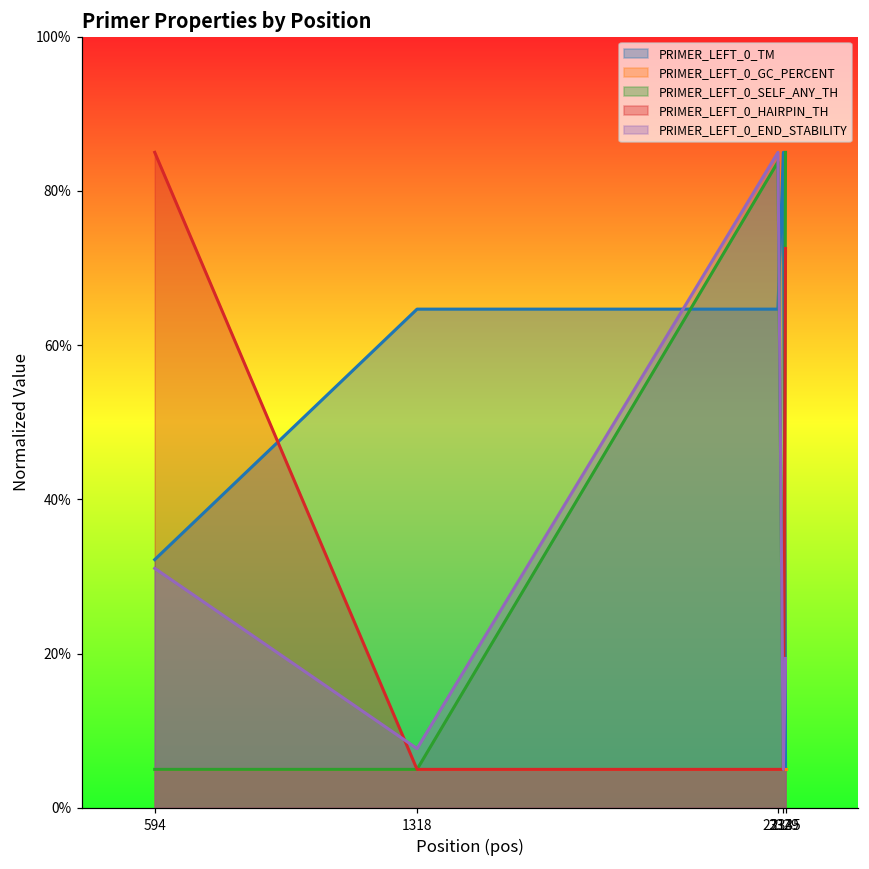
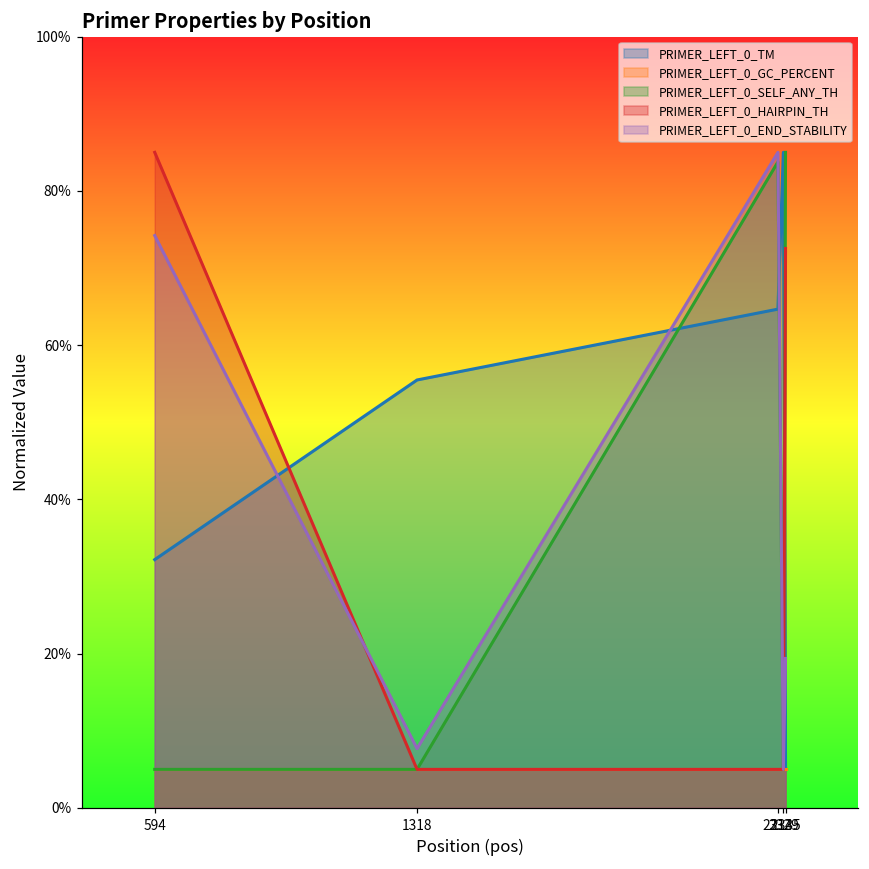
  {
    "PRIMER_LEFT_0_TM": {
      "594": "32%",
-     "1318": "65%"
+     "1318": "55%"
    },
    "PRIMER_LEFT_0_END_STABILITY": {
-     "594": "31%",
+     "594": "74%",
      "1318": "8%"
    }
  }
